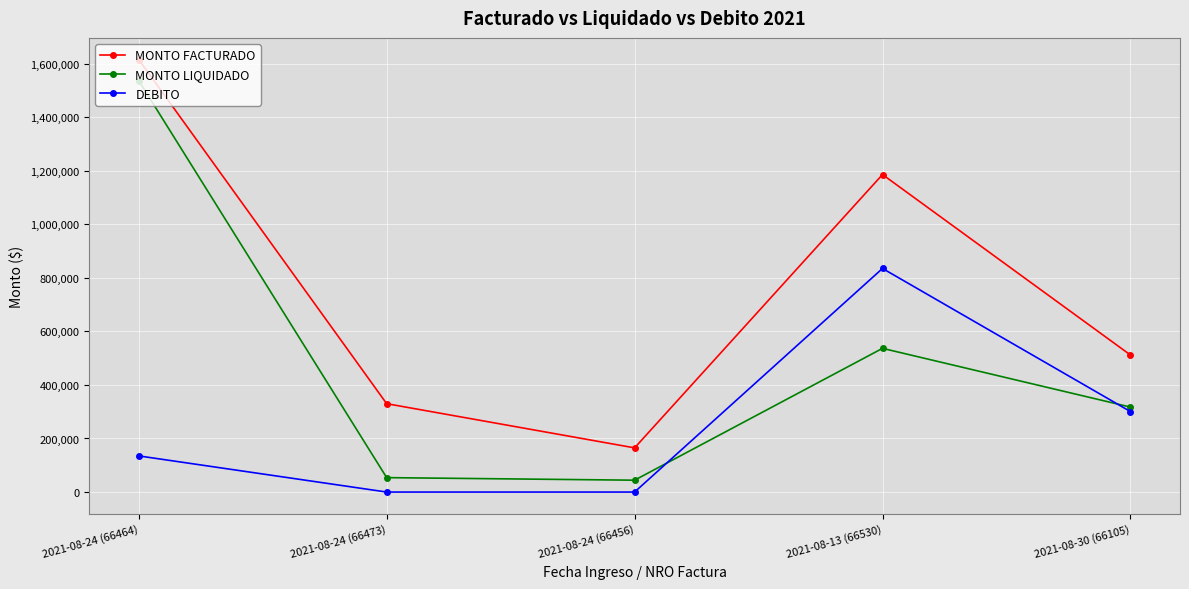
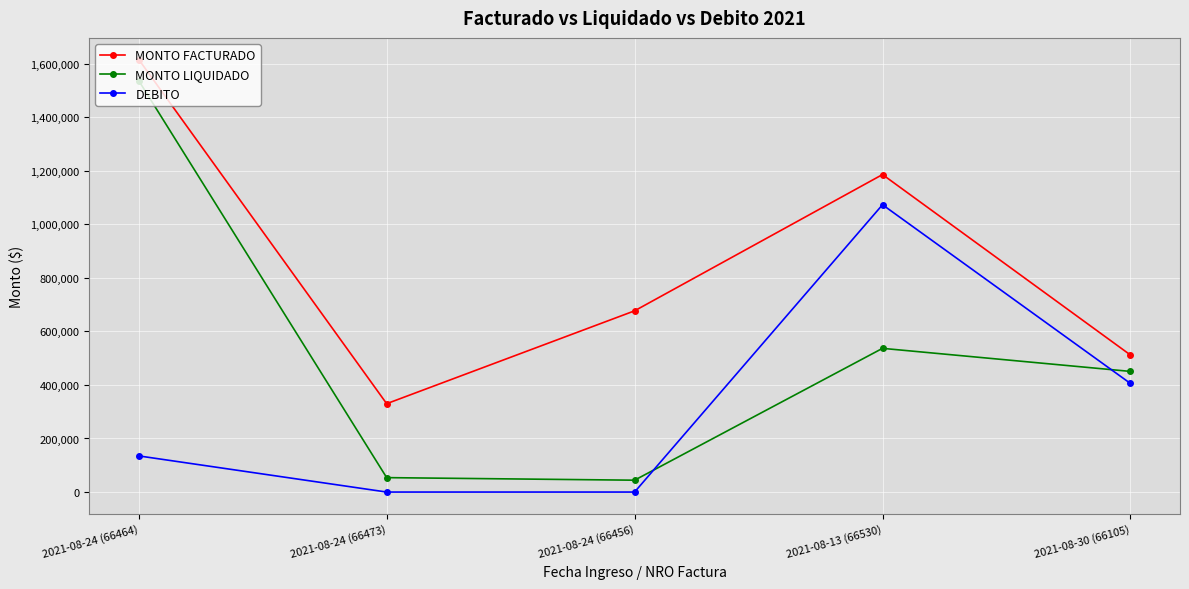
  {
    "MONTO FACTURADO": {
      "2021-08-24 (66473)": "330,000",
-     "2021-08-24 (66456)": "170,000",
+     "2021-08-24 (66456)": "680,000",
      "2021-08-13 (66530)": "1,190,000",
      "2021-08-30 (66105)": "510,000"
    },
    "MONTO LIQUIDADO": {
      "2021-08-24 (66473)": "50,000",
      "2021-08-24 (66456)": "40,000",
      "2021-08-13 (66530)": "540,000",
-     "2021-08-30 (66105)": "320,000"
+     "2021-08-30 (66105)": "450,000"
    },
    "DEBITO": {
      "2021-08-24 (66464)": "130,000",
      "2021-08-24 (66473)": "0",
      "2021-08-24 (66456)": "0",
-     "2021-08-13 (66530)": "840,000",
-     "2021-08-30 (66105)": "300,000"
+     "2021-08-13 (66530)": "1,070,000",
+     "2021-08-30 (66105)": "410,000"
    }
  }
